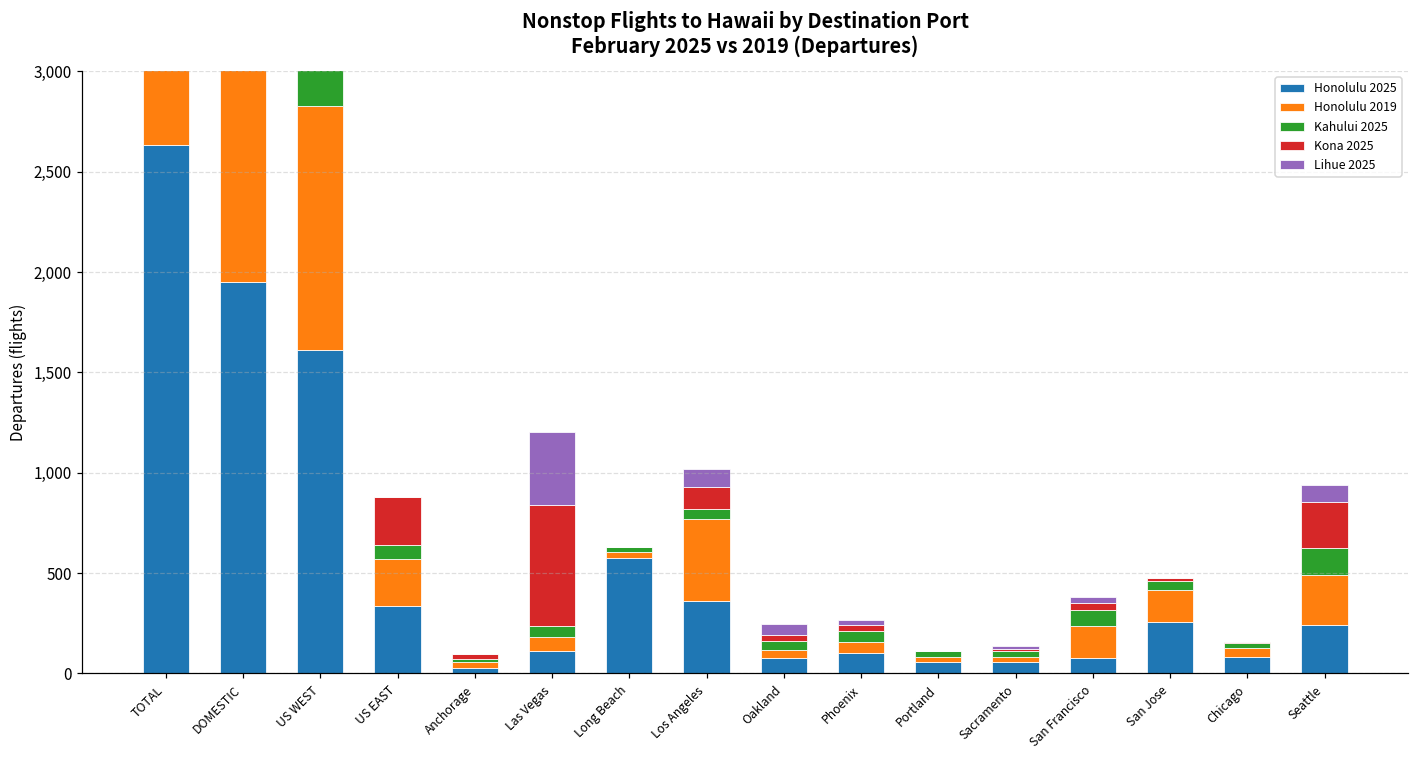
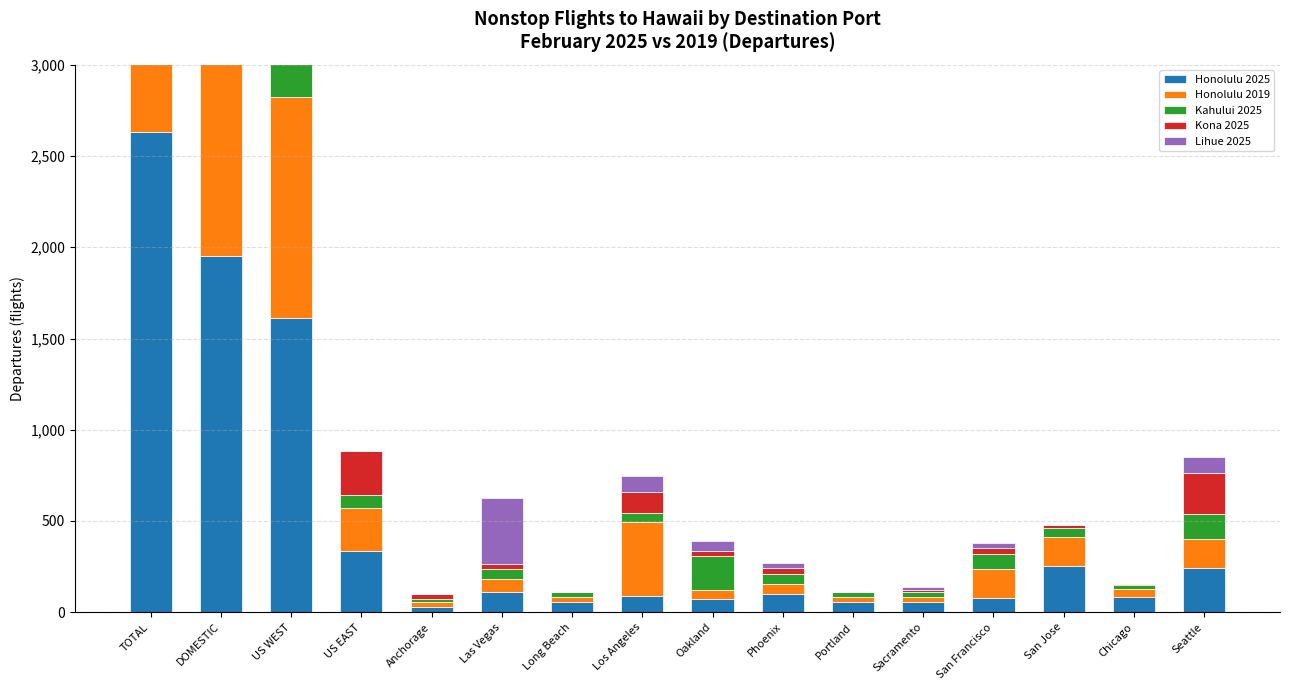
  {
    "Honolulu 2025": {
      "TOTAL": "2,630",
      "DOMESTIC": "1,950",
      "US WEST": "1,610",
      "US EAST": "340",
      "Anchorage": "30",
      "Las Vegas": "110",
-     "Long Beach": "580",
-     "Los Angeles": "360",
+     "Long Beach": "60",
+     "Los Angeles": "90",
      "Oakland": "80",
      "Phoenix": "100",
      "Portland": "60",
      "Sacramento": "60",
      "San Francisco": "80",
      "San Jose": "250",
      "Chicago": "80",
      "Seattle": "240"
    },
    "Honolulu 2019": {
      "US WEST": "1,210",
      "US EAST": "240",
      "Anchorage": "30",
      "Las Vegas": "70",
      "Long Beach": "30",
      "Los Angeles": "410",
      "Oakland": "40",
      "Phoenix": "60",
      "Portland": "30",
      "Sacramento": "30",
      "San Francisco": "160",
      "San Jose": "160",
      "Chicago": "40",
-     "Seattle": "250"
+     "Seattle": "160"
    },
    "Kahului 2025": {
      "US EAST": "70",
      "Anchorage": "20",
      "Las Vegas": "60",
      "Long Beach": "30",
      "Los Angeles": "50",
-     "Oakland": "50",
+     "Oakland": "190",
      "Phoenix": "60",
      "Portland": "30",
      "Sacramento": "30",
      "San Francisco": "80",
      "San Jose": "50",
      "Chicago": "20",
      "Seattle": "140"
    },
    "Kona 2025": {
      "US EAST": "240",
      "Anchorage": "30",
-     "Las Vegas": "600",
+     "Las Vegas": "30",
      "Long Beach": "0",
      "Los Angeles": "110",
      "Oakland": "30",
      "Phoenix": "30",
      "Portland": "0",
      "San Francisco": "30",
      "San Jose": "20",
      "Seattle": "230"
    },
    "Lihue 2025": {
      "US EAST": "0",
      "Anchorage": "0",
      "Las Vegas": "360",
      "Long Beach": "0",
      "Los Angeles": "90",
      "Oakland": "60",
      "Phoenix": "30",
      "Portland": "0",
      "Sacramento": "20",
      "San Francisco": "30",
      "San Jose": "0",
      "Chicago": "0",
      "Seattle": "80"
    }
  }
